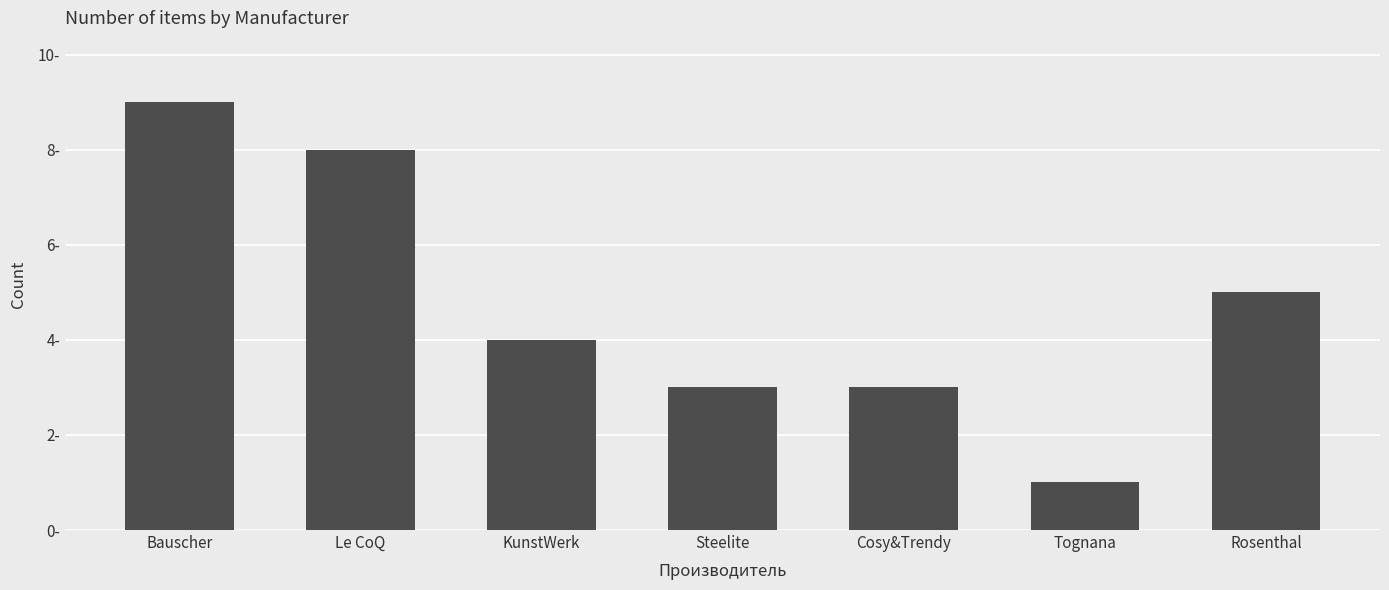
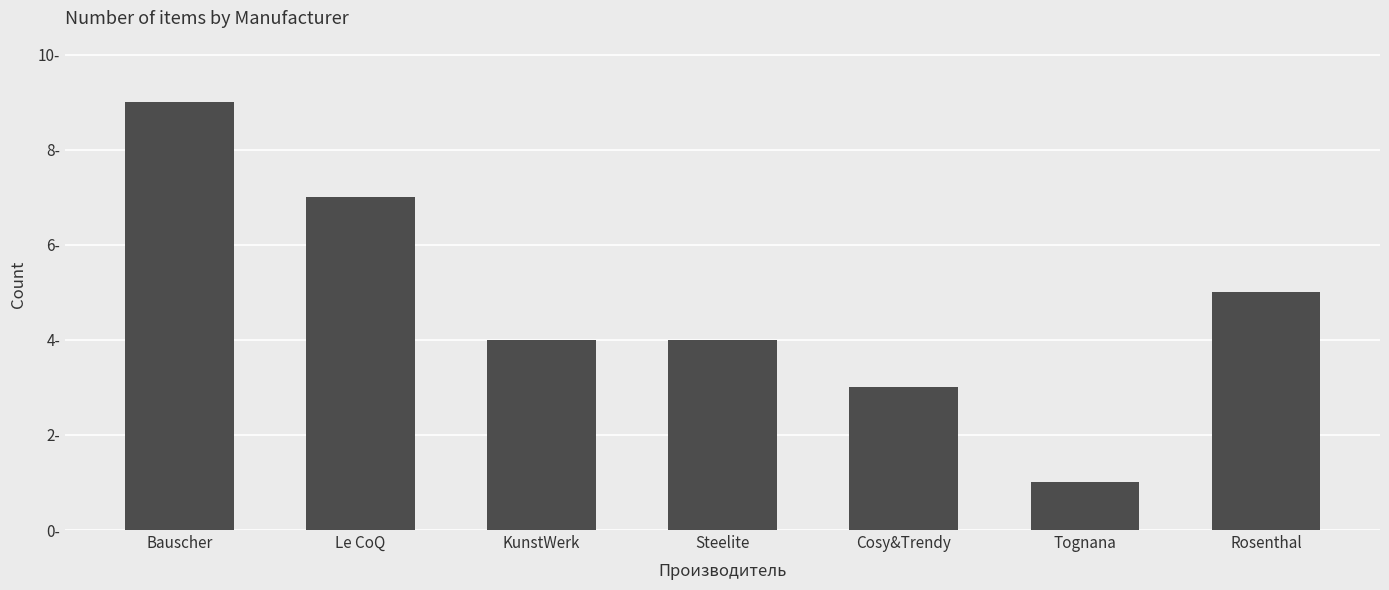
  {
    "Bauscher": "9-",
-   "Le CoQ": "8-",
+   "Le CoQ": "7-",
    "KunstWerk": "4-",
-   "Steelite": "3-",
+   "Steelite": "4-",
    "Cosy&Trendy": "3-",
    "Tognana": "1-",
    "Rosenthal": "5-"
  }
